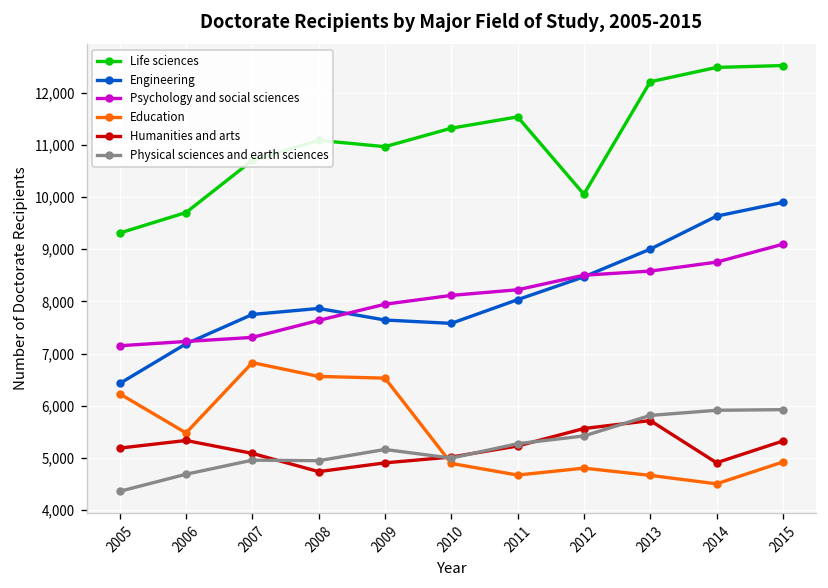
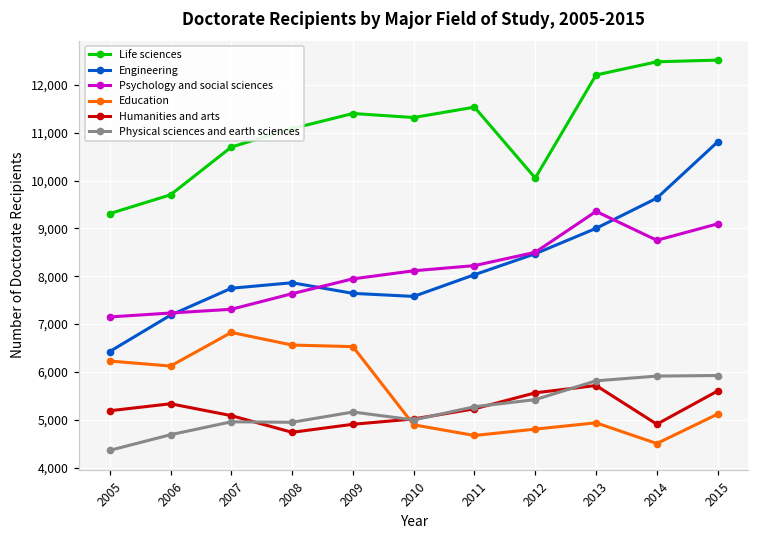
  {
    "Life sciences": {
      "2005": "9,300",
      "2006": "9,700",
-     "2009": "11,000",
+     "2009": "11,400",
      "2010": "11,300",
      "2011": "11,500",
      "2012": "10,100",
      "2013": "12,200",
      "2014": "12,500",
      "2015": "12,500"
    },
    "Engineering": {
      "2005": "6,400",
      "2007": "7,700",
      "2008": "7,900",
      "2009": "7,600",
      "2010": "7,600",
      "2011": "8,000",
      "2013": "9,000",
      "2014": "9,600",
-     "2015": "9,900"
+     "2015": "10,800"
    },
    "Psychology and social sciences": {
      "2005": "7,100",
      "2007": "7,300",
      "2008": "7,600",
      "2009": "7,900",
      "2010": "8,100",
      "2011": "8,200",
-     "2013": "8,600",
+     "2013": "9,400",
      "2014": "8,800",
      "2015": "9,100"
    },
    "Education": {
      "2005": "6,200",
-     "2006": "5,500",
+     "2006": "6,100",
      "2007": "6,800",
      "2008": "6,600",
      "2009": "6,500",
      "2010": "4,900",
      "2011": "4,700",
      "2012": "4,800",
-     "2013": "4,700",
+     "2013": "4,900",
      "2014": "4,500",
-     "2015": "4,900"
+     "2015": "5,100"
    },
    "Humanities and arts": {
      "2005": "5,200",
      "2006": "5,300",
      "2007": "5,100",
      "2008": "4,700",
      "2009": "4,900",
      "2012": "5,600",
      "2013": "5,700",
      "2014": "4,900",
-     "2015": "5,300"
+     "2015": "5,600"
    },
    "Physical sciences and earth sciences": {
      "2005": "4,400",
      "2006": "4,700",
      "2007": "5,000",
      "2008": "4,900",
      "2009": "5,200",
      "2012": "5,400",
      "2013": "5,800",
      "2014": "5,900",
      "2015": "5,900"
    }
  }
